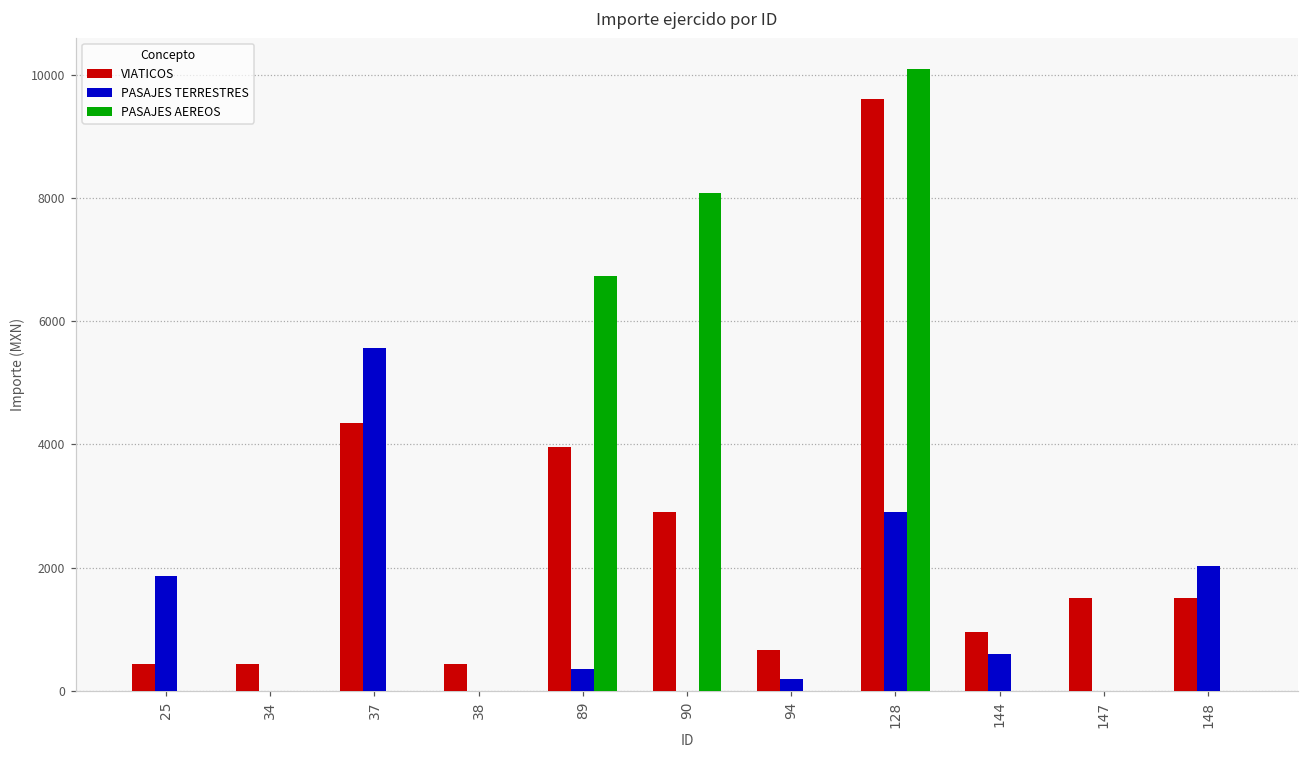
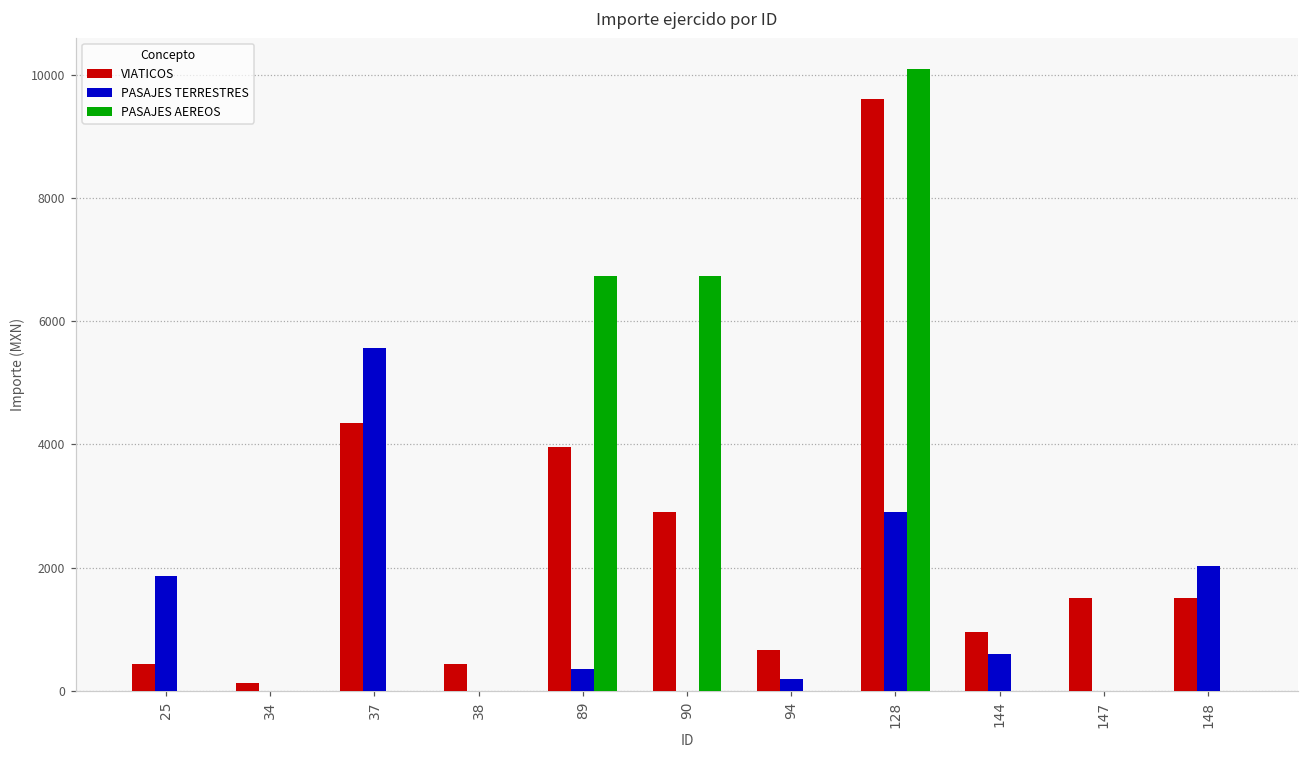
  {
    "VIATICOS": {
      "25": 400,
-     "34": 400,
+     "34": 100,
      "37": 4400,
      "38": 400,
      "89": 4000,
      "90": 2900,
      "94": 700,
      "128": 9600,
      "144": 1000,
      "147": 1500,
      "148": 1500
    },
    "PASAJES TERRESTRES": {
      "25": 1900,
      "34": 0,
      "37": 5600,
      "38": 0,
      "89": 400,
      "90": 0,
      "94": 200,
      "128": 2900,
      "144": 600,
      "147": 0,
      "148": 2000
    },
    "PASAJES AEREOS": {
      "25": 0,
      "34": 0,
      "37": 0,
      "38": 0,
      "89": 6700,
-     "90": 8100,
+     "90": 6700,
      "94": 0,
      "128": 10100,
      "144": 0,
      "147": 0,
      "148": 0
    }
  }
